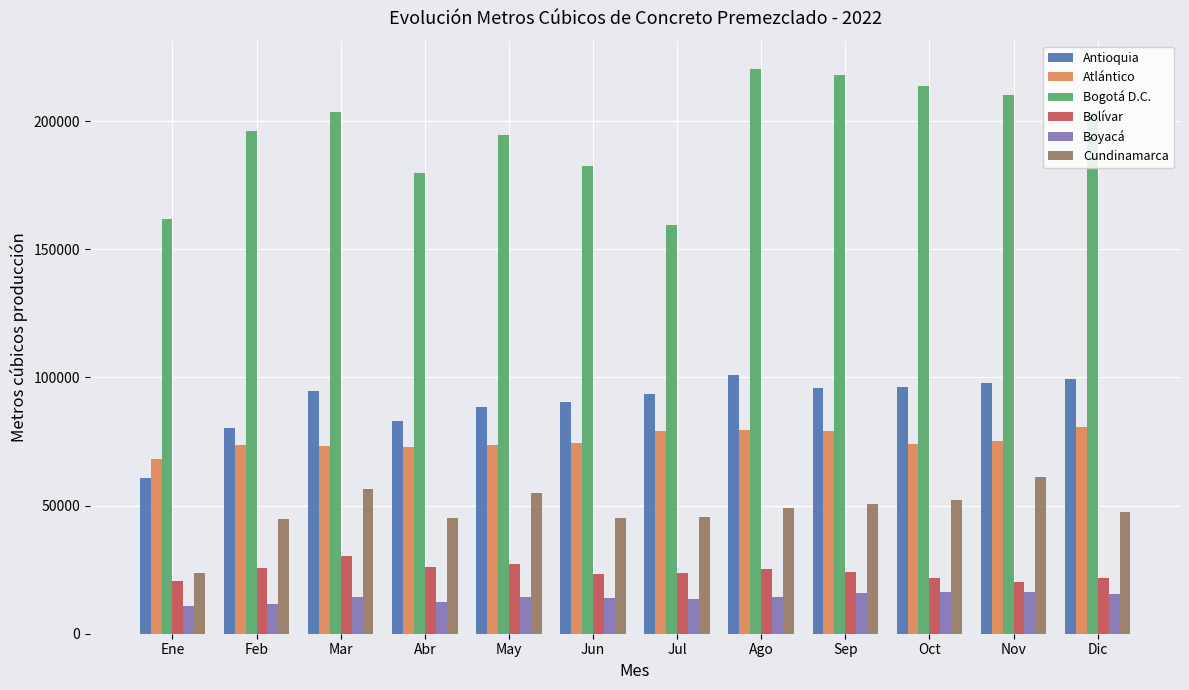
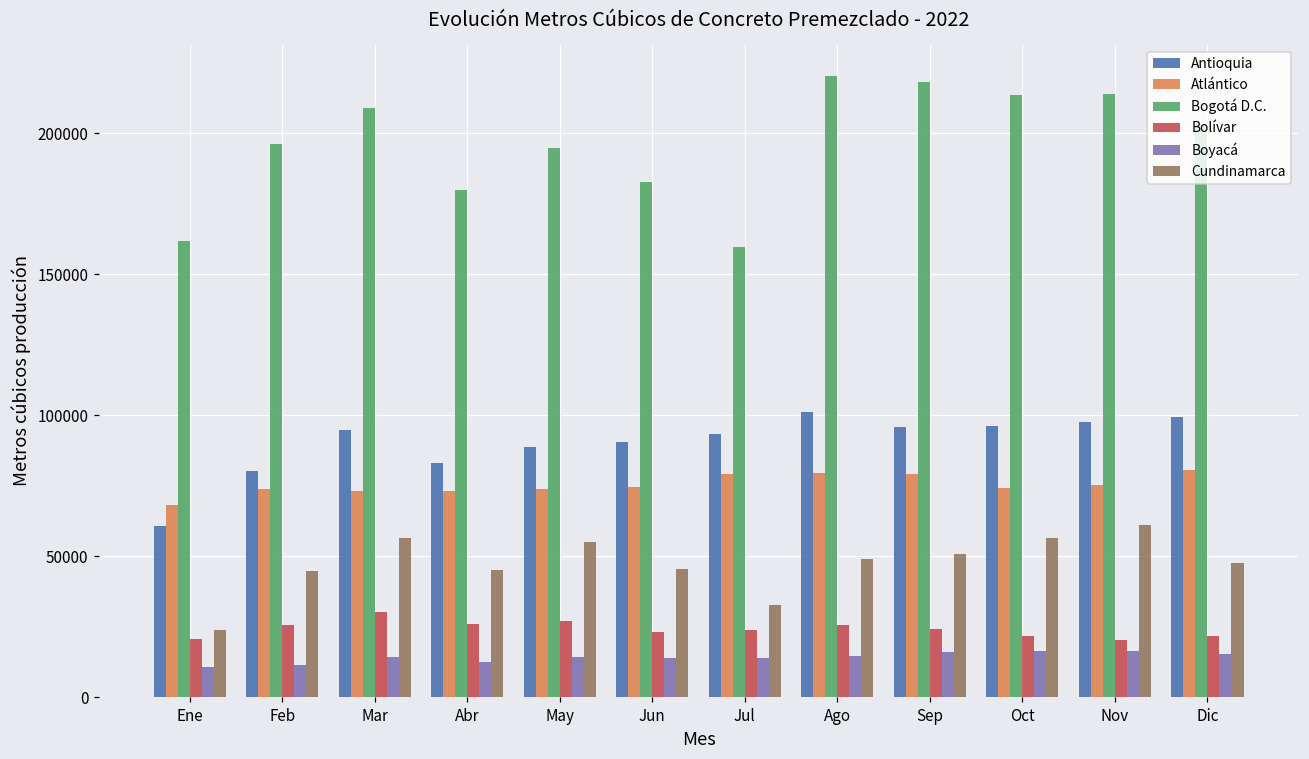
  {
    "Bogotá D.C.": {
      "Ene": 162000,
      "Feb": 196000,
-     "Mar": 204000,
+     "Mar": 209000,
      "Abr": 180000,
      "May": 195000,
      "Jun": 183000,
      "Jul": 160000,
      "Ago": 220000,
      "Sep": 218000,
      "Oct": 214000,
-     "Nov": 210000
+     "Nov": 214000
    },
    "Cundinamarca": {
      "Ene": 24000,
      "Feb": 45000,
      "Mar": 56000,
      "Abr": 45000,
      "May": 55000,
      "Jun": 45000,
-     "Jul": 45000,
+     "Jul": 33000,
      "Ago": 49000,
      "Sep": 51000,
-     "Oct": 52000,
+     "Oct": 57000,
      "Nov": 61000,
      "Dic": 48000
    }
  }
